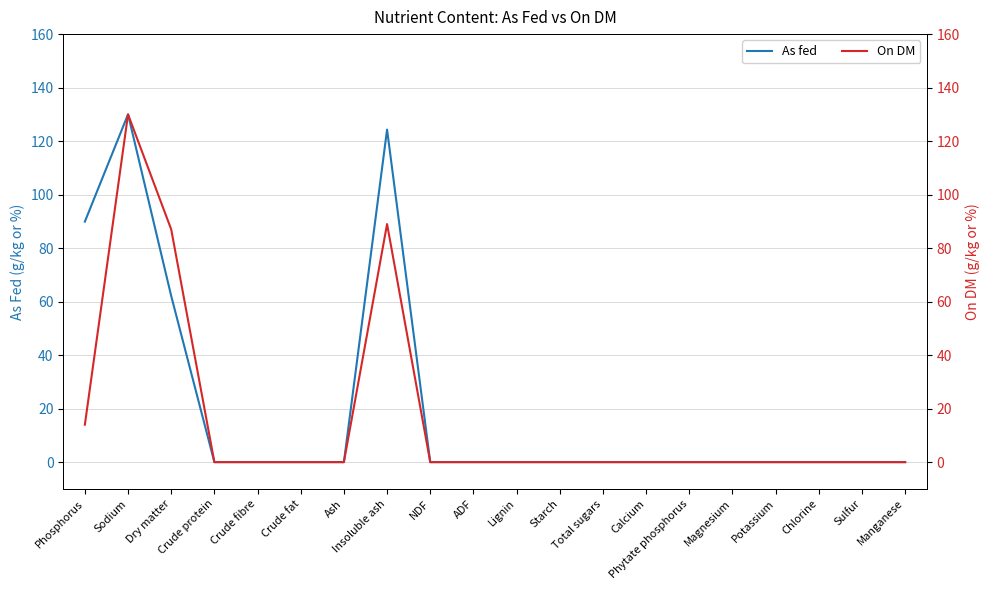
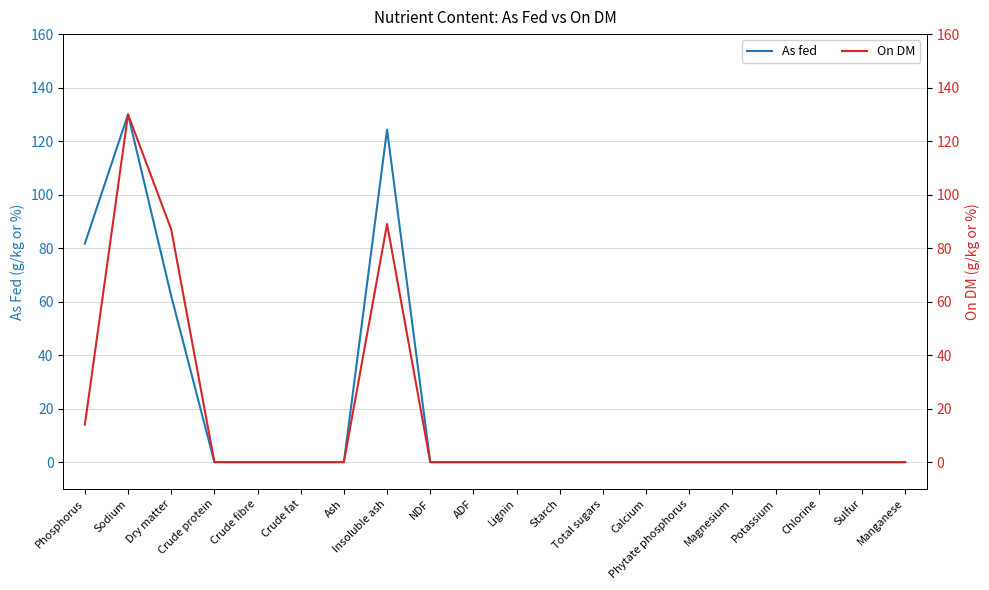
  {
    "As fed": {
-     "Phosphorus": 90,
+     "Phosphorus": 82,
      "Sodium": 130,
      "Dry matter": 62,
      "Crude protein": 0,
      "Crude fibre": 0,
      "Crude fat": 0,
      "Ash": 0,
      "Insoluble ash": 124,
      "NDF": 0,
      "ADF": 0,
      "Lignin": 0,
      "Starch": 0,
      "Total sugars": 0,
      "Calcium": 0,
      "Phytate phosphorus": 0,
      "Magnesium": 0,
      "Potassium": 0,
      "Chlorine": 0,
      "Sulfur": 0,
      "Manganese": 0
    },
    "On DM": {
      "Phosphorus": 14,
      "Sodium": 130,
      "Dry matter": 87,
      "Crude protein": 0,
      "Crude fibre": 0,
      "Crude fat": 0,
      "Ash": 0,
      "Insoluble ash": 89,
      "NDF": 0,
      "ADF": 0,
      "Lignin": 0,
      "Starch": 0,
      "Total sugars": 0,
      "Calcium": 0,
      "Phytate phosphorus": 0,
      "Magnesium": 0,
      "Potassium": 0,
      "Chlorine": 0,
      "Sulfur": 0,
      "Manganese": 0
    }
  }
